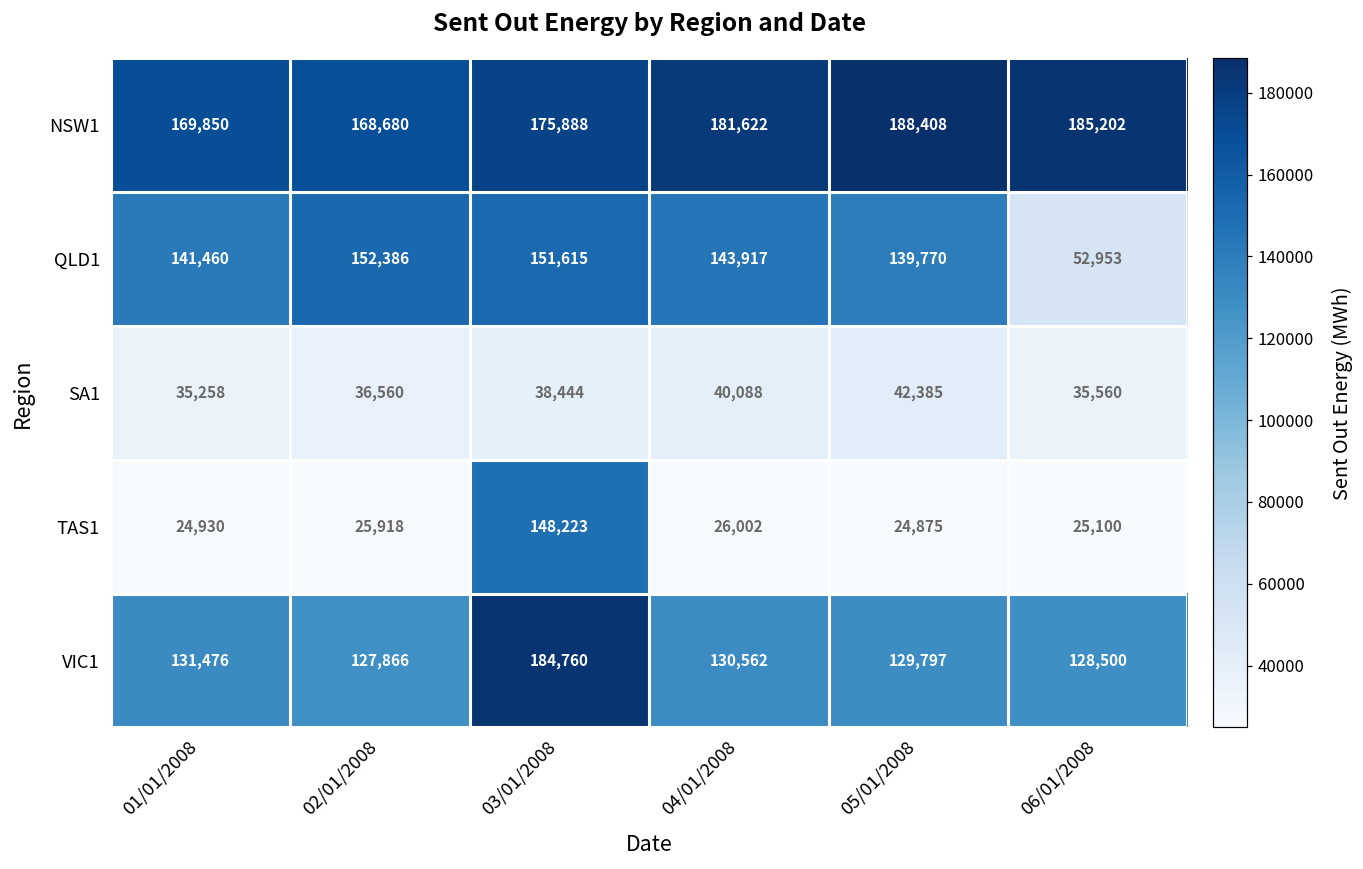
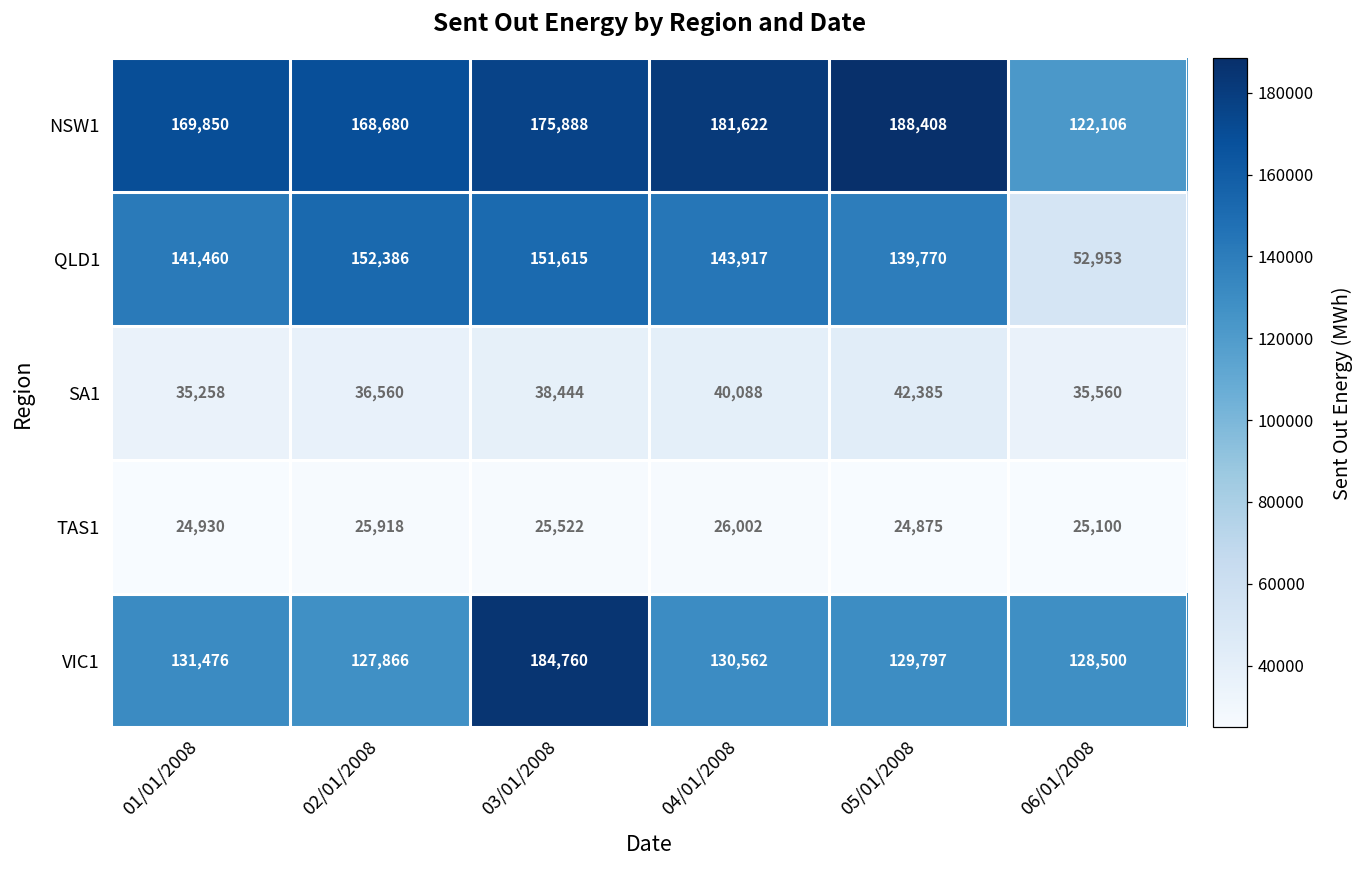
  {
    "NSW1": {
      "01/01/2008": "169,850",
      "02/01/2008": "168,680",
      "03/01/2008": "175,888",
      "04/01/2008": "181,622",
      "05/01/2008": "188,408",
-     "06/01/2008": "185,202"
+     "06/01/2008": "122,106"
    },
    "QLD1": {
      "01/01/2008": "141,460",
      "02/01/2008": "152,386",
      "03/01/2008": "151,615",
      "04/01/2008": "143,917",
      "05/01/2008": "139,770",
      "06/01/2008": "52,953"
    },
    "SA1": {
      "01/01/2008": "35,258",
      "02/01/2008": "36,560",
      "03/01/2008": "38,444",
      "04/01/2008": "40,088",
      "05/01/2008": "42,385",
      "06/01/2008": "35,560"
    },
    "TAS1": {
      "01/01/2008": "24,930",
      "02/01/2008": "25,918",
-     "03/01/2008": "148,223",
+     "03/01/2008": "25,522",
      "04/01/2008": "26,002",
      "05/01/2008": "24,875",
      "06/01/2008": "25,100"
    },
    "VIC1": {
      "01/01/2008": "131,476",
      "02/01/2008": "127,866",
      "03/01/2008": "184,760",
      "04/01/2008": "130,562",
      "05/01/2008": "129,797",
      "06/01/2008": "128,500"
    }
  }
